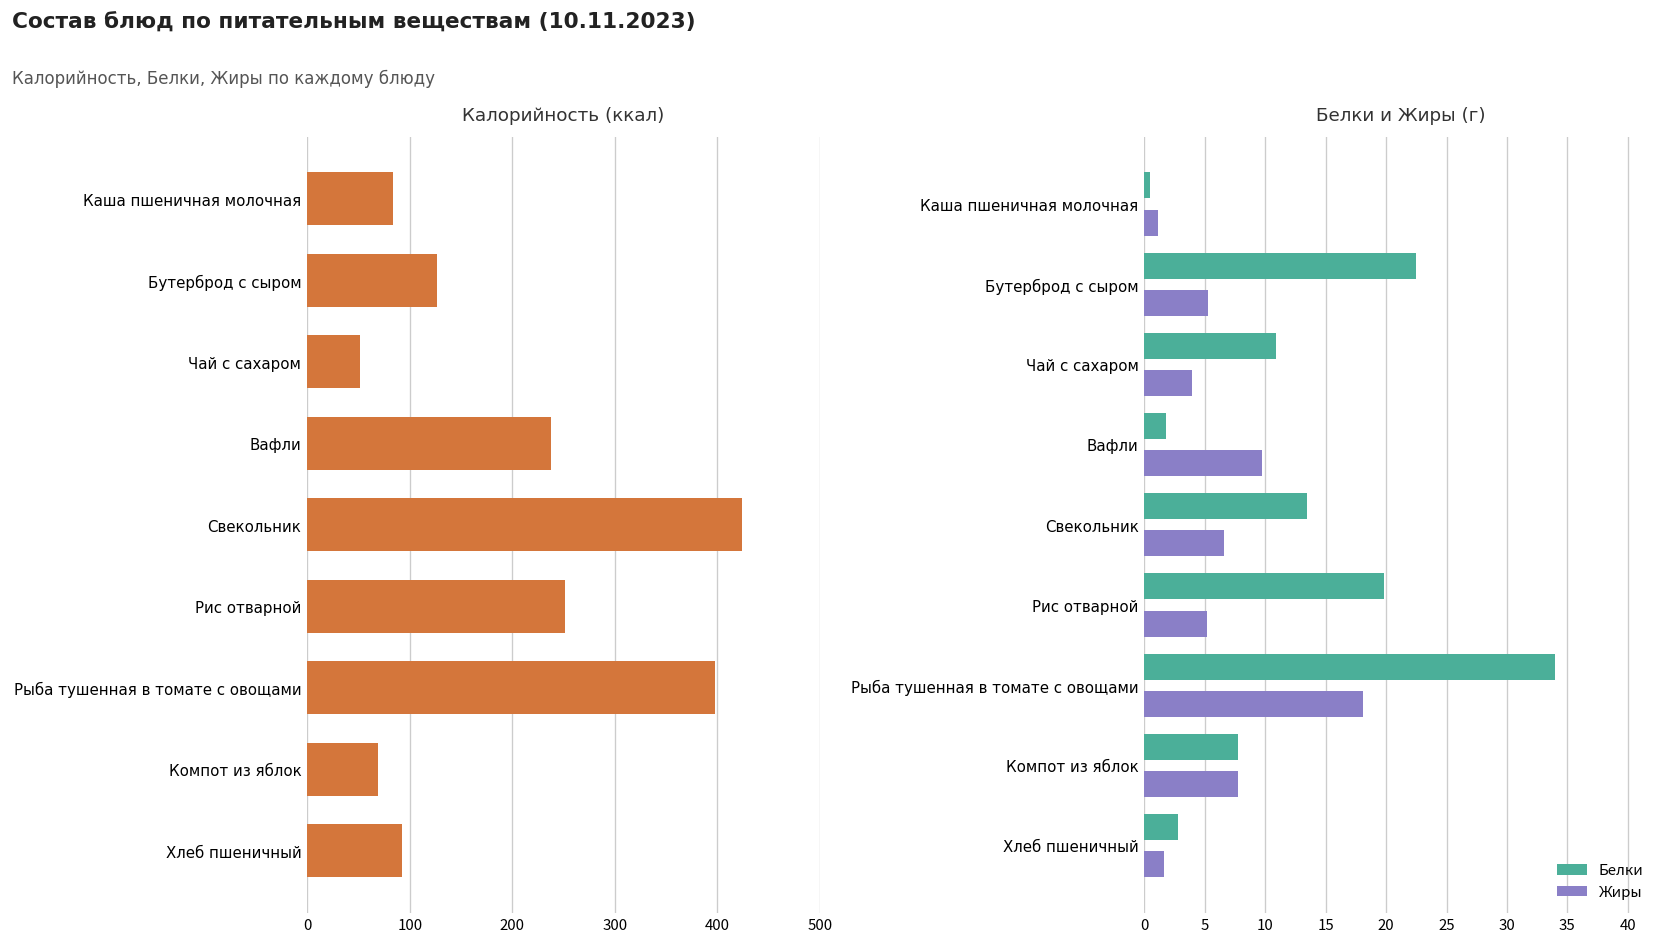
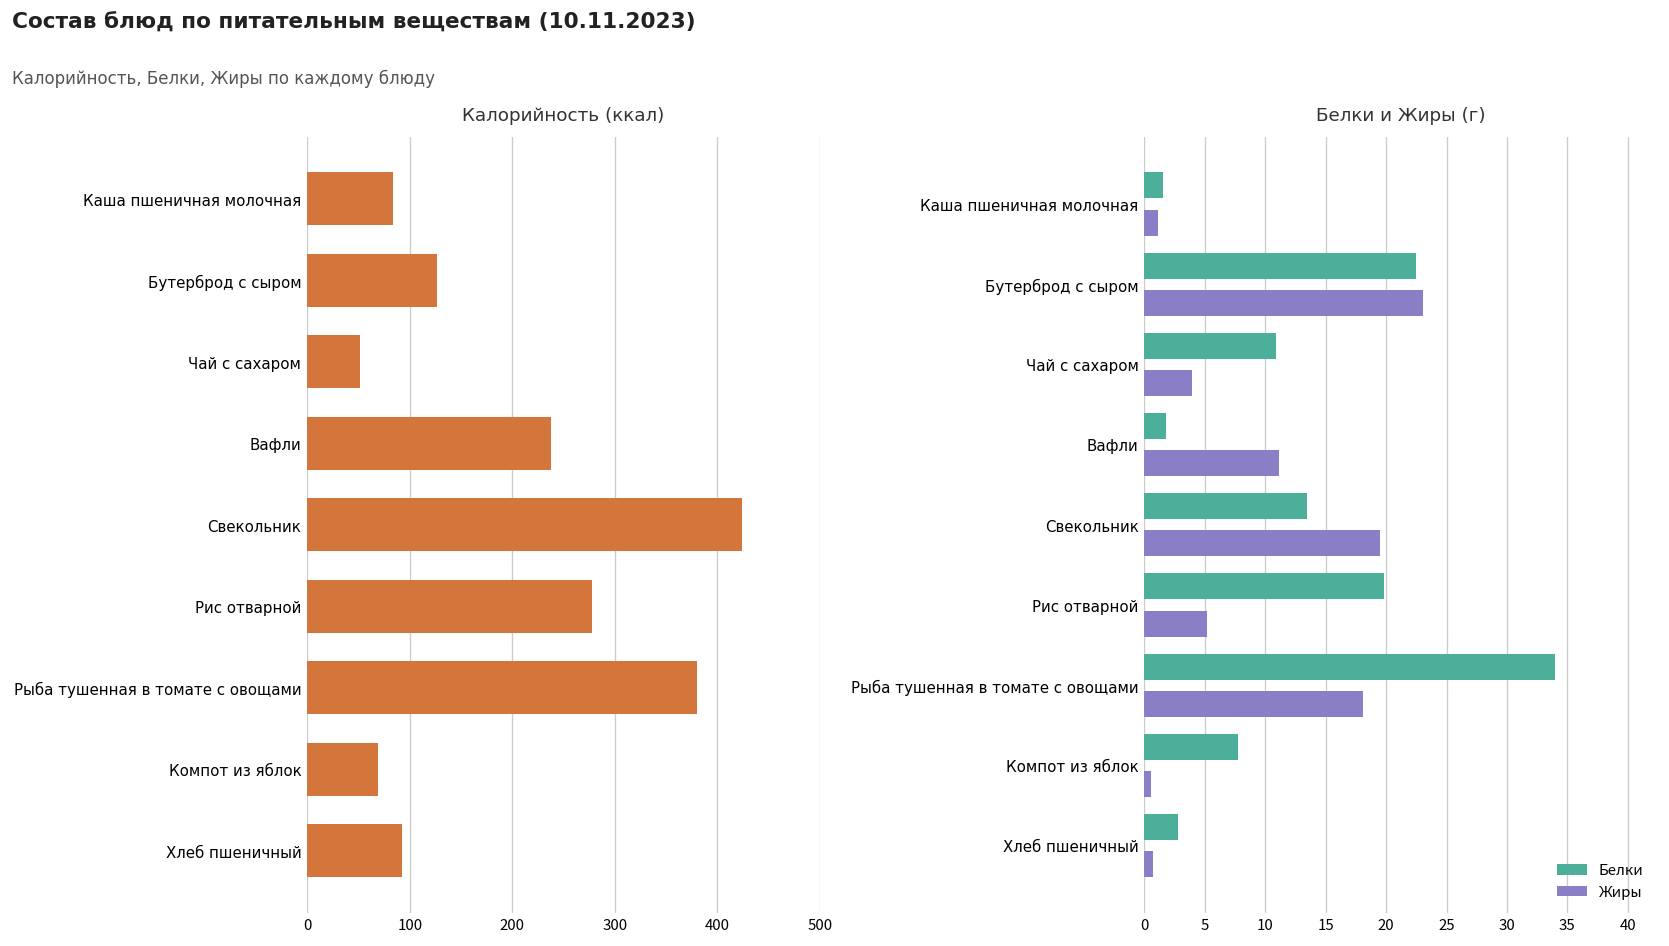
  {
    "Калорийность (ккал)": {
      "Каша пшеничная молочная": 80,
      "Бутерброд с сыром": 130,
      "Чай с сахаром": 50,
      "Вафли": 240,
      "Свекольник": 420,
-     "Рис отварной": 250,
-     "Рыба тушенная в томате с овощами": 400,
+     "Рис отварной": 280,
+     "Рыба тушенная в томате с овощами": 380,
      "Компот из яблок": 70,
      "Хлеб пшеничный": 90
    },
    "Белки и Жиры (г)": {
      "Белки": {
-       "Каша пшеничная молочная": 0.4,
+       "Каша пшеничная молочная": 1.6,
        "Бутерброд с сыром": 22.5,
        "Чай с сахаром": 10.9,
        "Вафли": 1.8,
        "Свекольник": 13.4,
        "Рис отварной": 19.9,
        "Рыба тушенная в томате с овощами": 34.0,
        "Компот из яблок": 7.8,
        "Хлеб пшеничный": 2.8
      },
      "Жиры": {
        "Каша пшеничная молочная": 1.1,
-       "Бутерброд с сыром": 5.3,
+       "Бутерброд с сыром": 23.1,
        "Чай с сахаром": 4.0,
-       "Вафли": 9.7,
-       "Свекольник": 6.6,
+       "Вафли": 11.2,
+       "Свекольник": 19.5,
        "Рис отварной": 5.2,
        "Рыба тушенная в томате с овощами": 18.1,
-       "Компот из яблок": 7.8,
-       "Хлеб пшеничный": 1.6
+       "Компот из яблок": 0.6,
+       "Хлеб пшеничный": 0.7
      }
    }
  }
